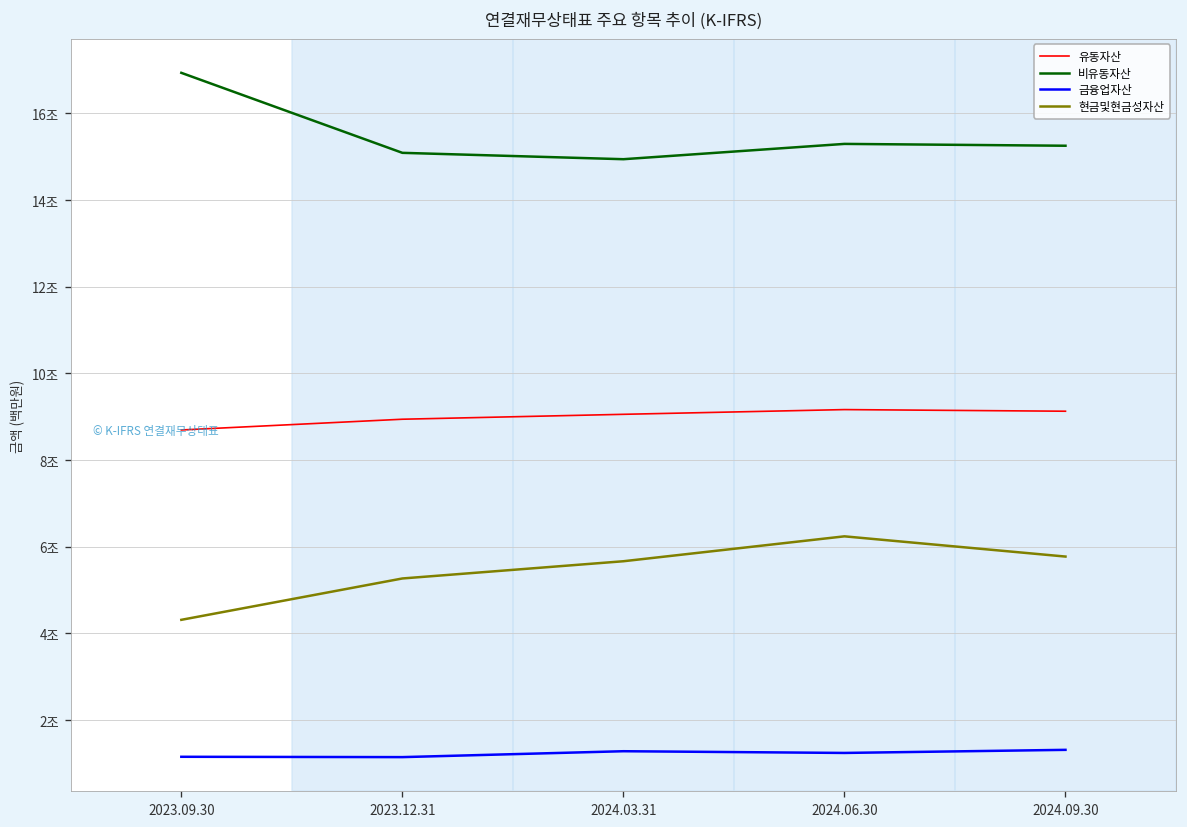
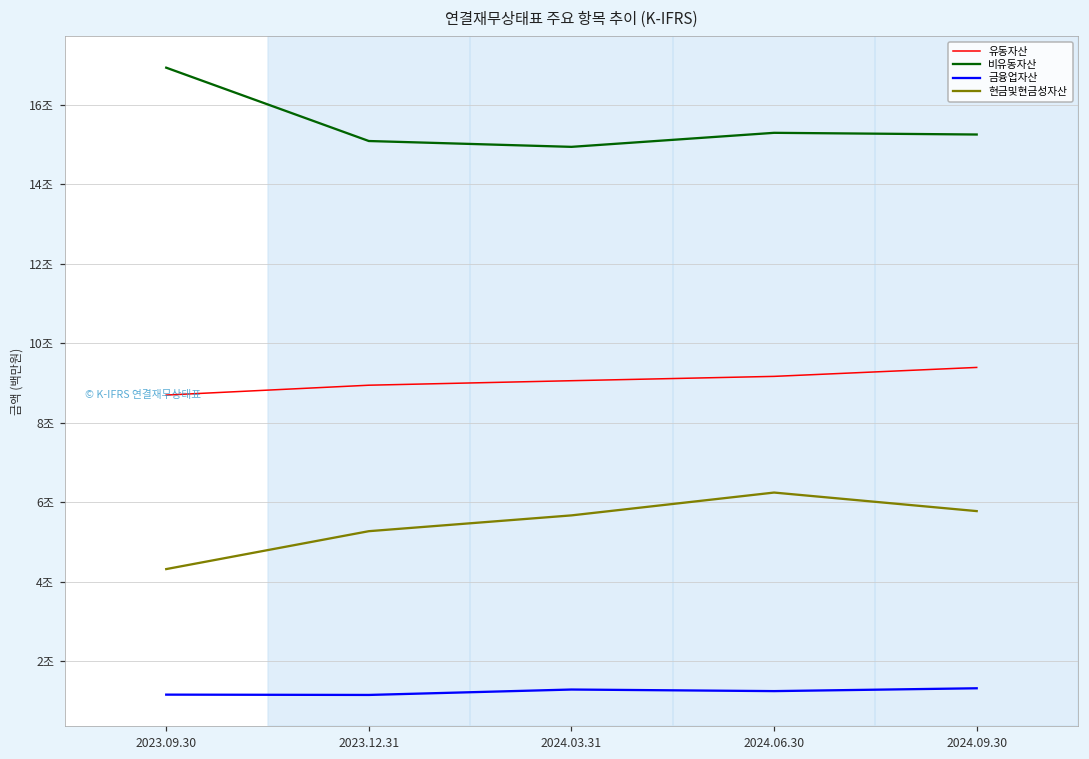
  {
    "유동자산": {
      "2023.09.30": "8.7조",
      "2023.12.31": "8.9조",
      "2024.03.31": "9.1조",
      "2024.06.30": "9.2조",
-     "2024.09.30": "9.1조"
+     "2024.09.30": "9.4조"
    },
    "비유동자산": {
      "2023.09.30": "16.9조",
      "2023.12.31": "15.1조",
      "2024.03.31": "14.9조",
      "2024.06.30": "15.3조",
      "2024.09.30": "15.3조"
    },
    "금융업자산": {
      "2023.09.30": "1.2조",
      "2023.12.31": "1.1조",
      "2024.03.31": "1.3조",
      "2024.06.30": "1.2조",
      "2024.09.30": "1.3조"
    },
    "현금및현금성자산": {
      "2023.09.30": "4.3조",
      "2023.12.31": "5.3조",
      "2024.03.31": "5.7조",
      "2024.06.30": "6.2조",
      "2024.09.30": "5.8조"
    }
  }
